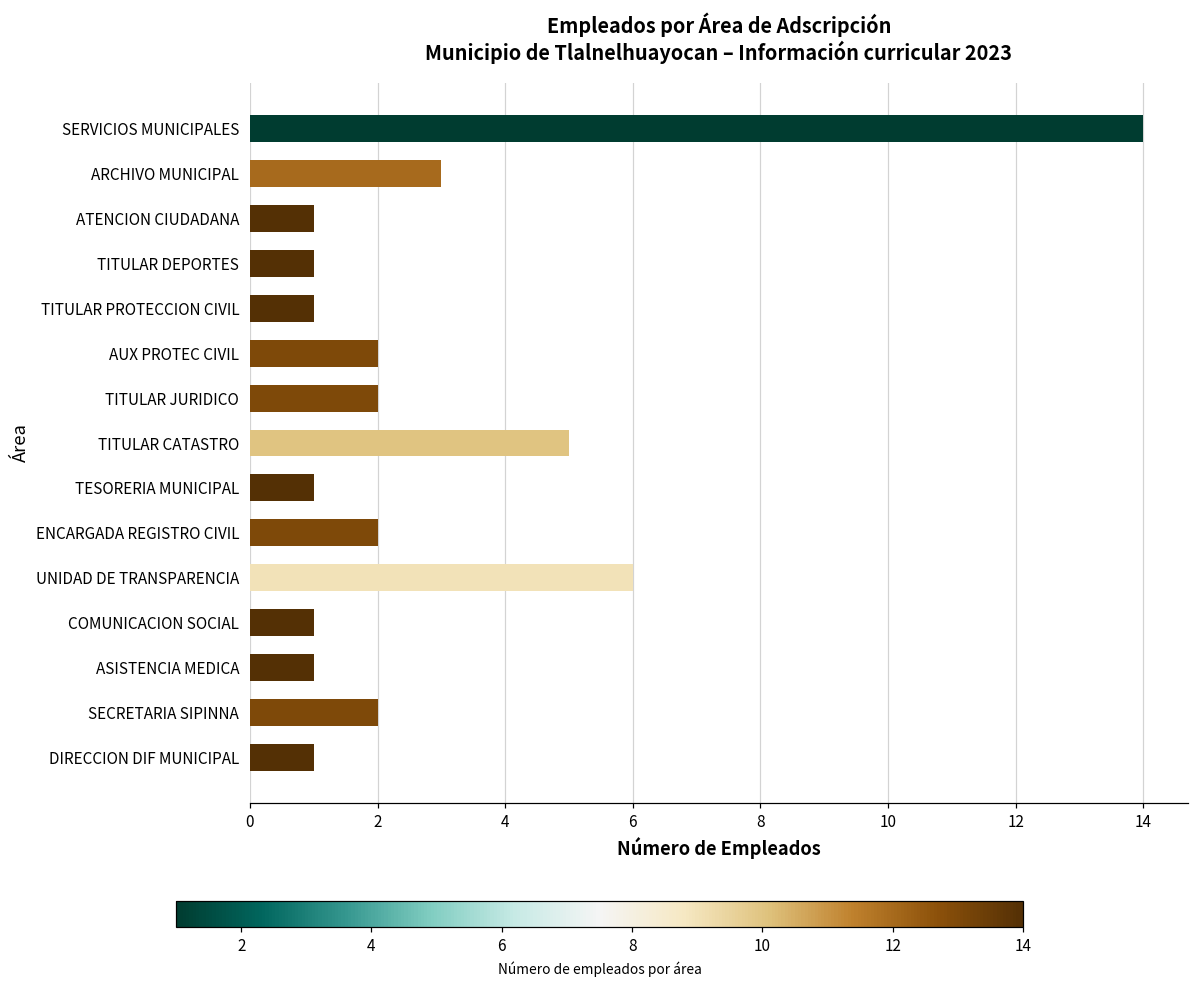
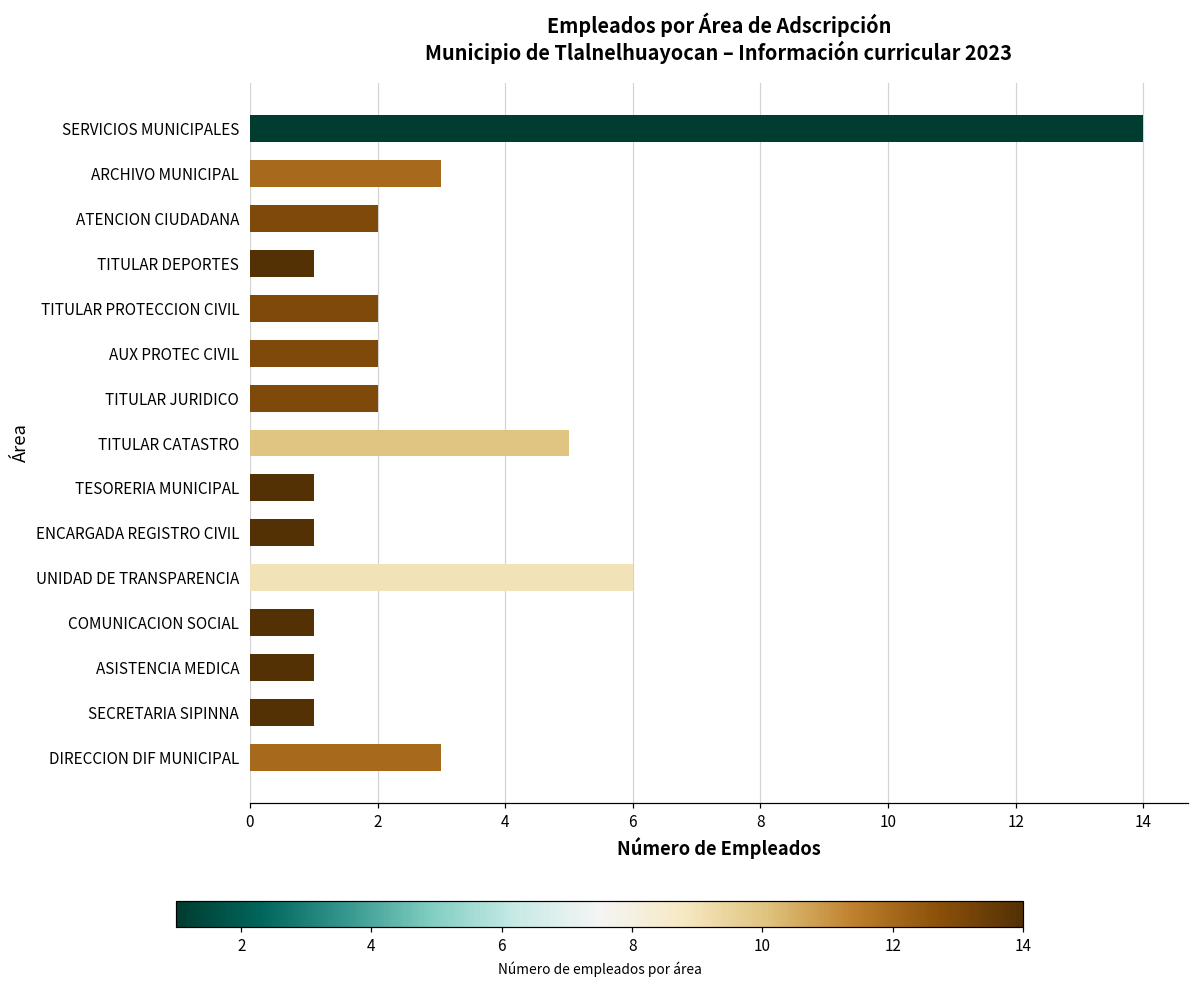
  {
    "SERVICIOS MUNICIPALES": 14,
    "ARCHIVO MUNICIPAL": 3,
-   "ATENCION CIUDADANA": 1,
+   "ATENCION CIUDADANA": 2,
    "TITULAR DEPORTES": 1,
-   "TITULAR PROTECCION CIVIL": 1,
+   "TITULAR PROTECCION CIVIL": 2,
    "AUX PROTEC CIVIL": 2,
    "TITULAR JURIDICO": 2,
    "TITULAR CATASTRO": 5,
    "TESORERIA MUNICIPAL": 1,
-   "ENCARGADA REGISTRO CIVIL": 2,
+   "ENCARGADA REGISTRO CIVIL": 1,
    "UNIDAD DE TRANSPARENCIA": 6,
    "COMUNICACION SOCIAL": 1,
    "ASISTENCIA MEDICA": 1,
-   "SECRETARIA SIPINNA": 2,
-   "DIRECCION DIF MUNICIPAL": 1
+   "SECRETARIA SIPINNA": 1,
+   "DIRECCION DIF MUNICIPAL": 3
  }
